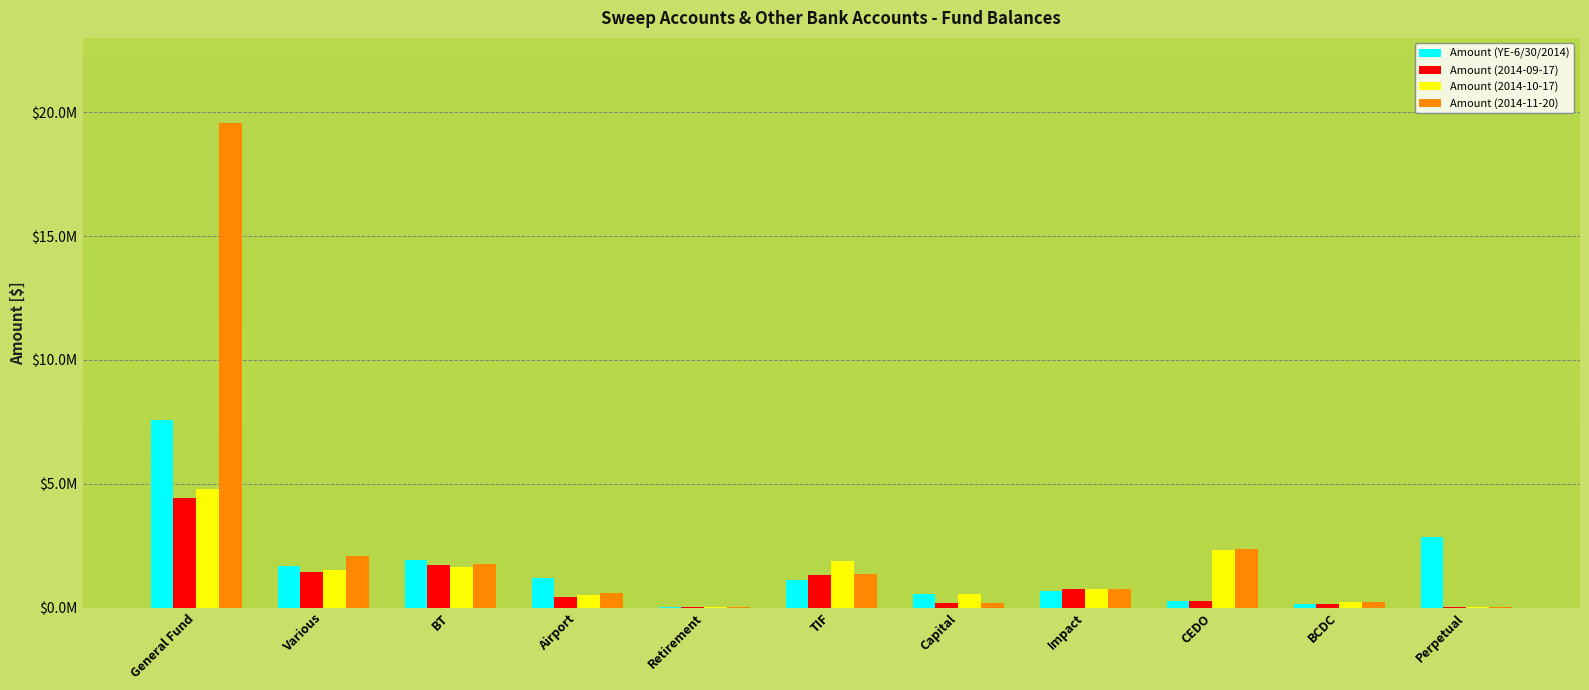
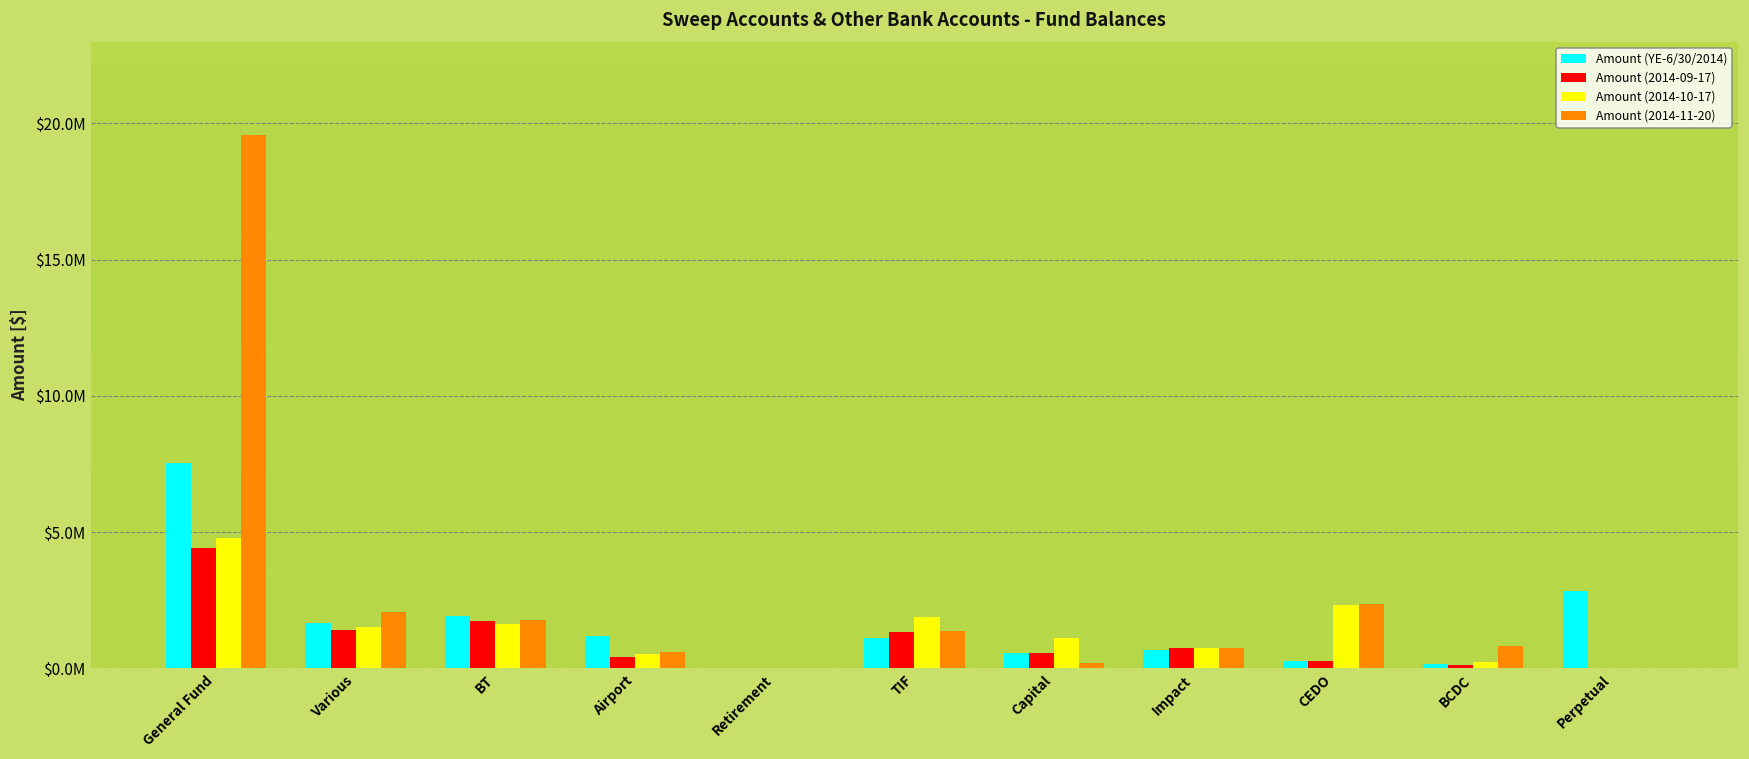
  {
    "Amount (YE-6/30/2014)": {
      "General Fund": "$7600000",
      "Various": "$1700000",
      "BT": "$1900000",
      "Airport": "$1200000",
      "TIF": "$1100000",
      "Capital": "$600000",
      "Impact": "$700000",
      "CEDO": "$300000",
      "BCDC": "$100000",
      "Perpetual": "$2800000"
    },
    "Amount (2014-09-17)": {
      "General Fund": "$4400000",
      "Various": "$1400000",
      "BT": "$1700000",
      "Airport": "$400000",
      "TIF": "$1300000",
-     "Capital": "$200000",
+     "Capital": "$500000",
      "Impact": "$700000",
      "CEDO": "$300000",
      "BCDC": "$100000"
    },
    "Amount (2014-10-17)": {
      "General Fund": "$4800000",
      "Various": "$1500000",
      "BT": "$1600000",
      "Airport": "$500000",
      "TIF": "$1900000",
-     "Capital": "$500000",
+     "Capital": "$1100000",
      "Impact": "$700000",
      "CEDO": "$2300000",
      "BCDC": "$200000"
    },
    "Amount (2014-11-20)": {
      "General Fund": "$19600000",
      "Various": "$2100000",
      "BT": "$1800000",
      "Airport": "$600000",
      "TIF": "$1400000",
      "Capital": "$200000",
      "Impact": "$800000",
      "CEDO": "$2400000",
-     "BCDC": "$200000"
+     "BCDC": "$800000"
    }
  }
